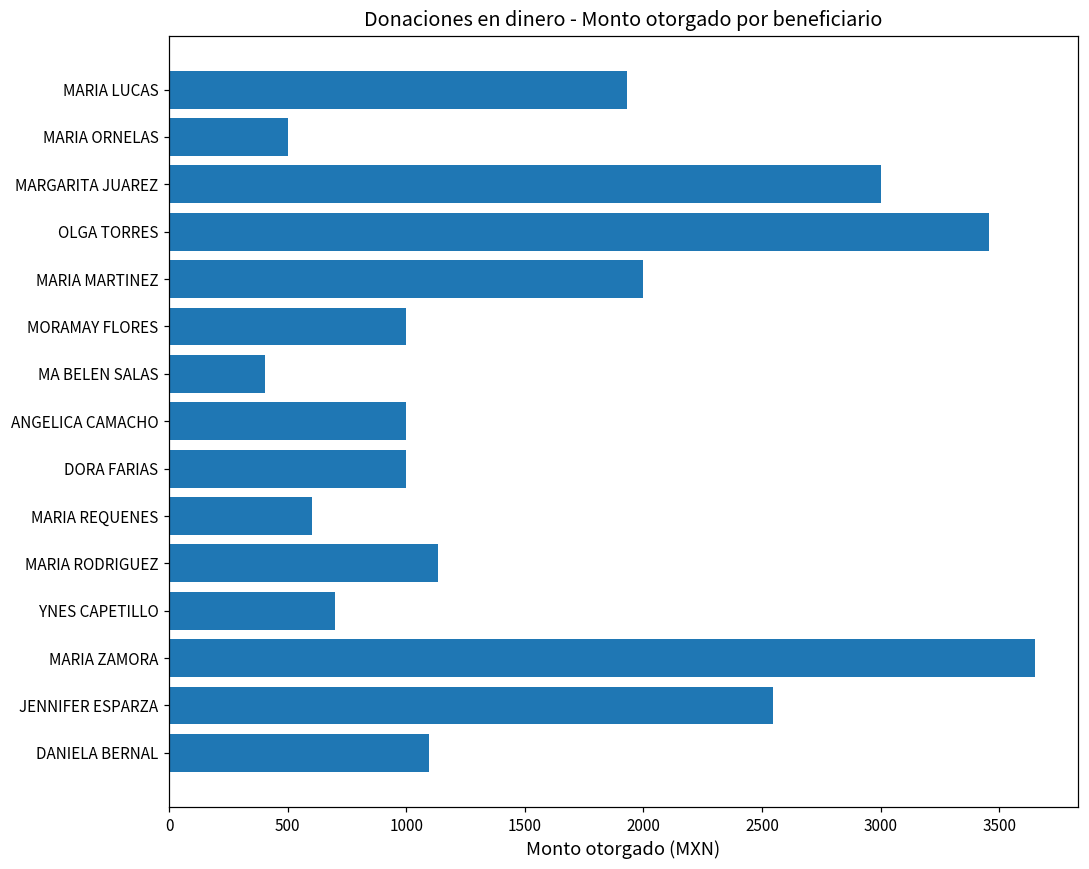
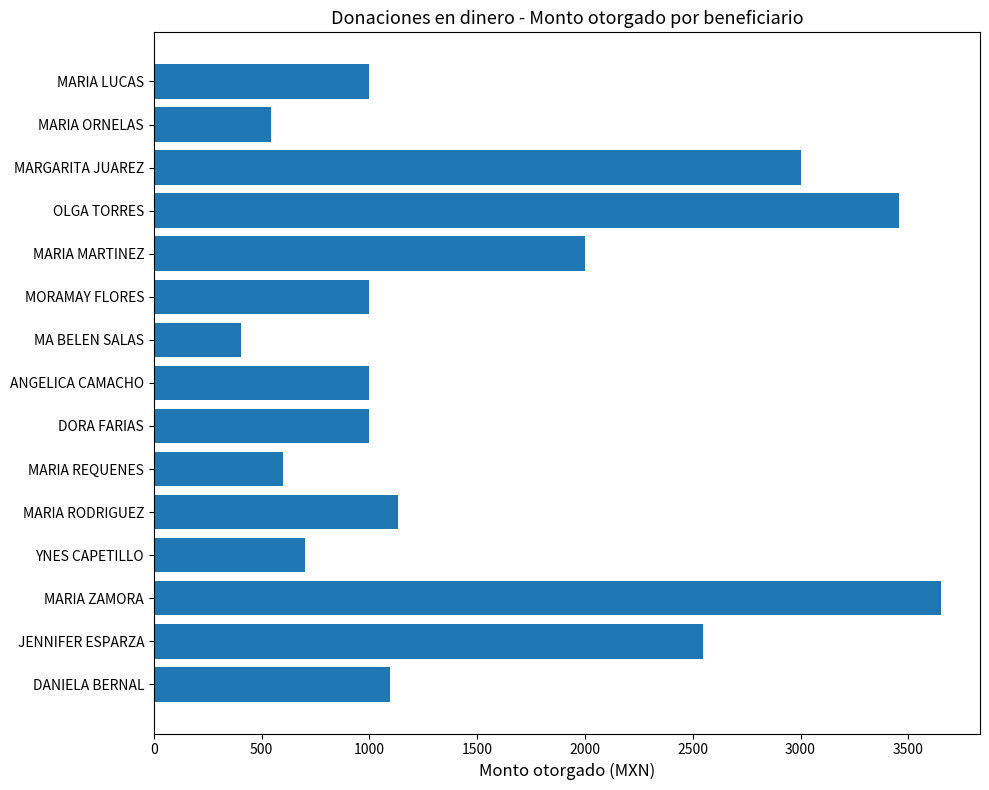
  {
-   "MARIA LUCAS": 1930,
-   "MARIA ORNELAS": 500,
+   "MARIA LUCAS": 1000,
+   "MARIA ORNELAS": 540,
    "MARGARITA JUAREZ": 3000,
    "OLGA TORRES": 3460,
    "MARIA MARTINEZ": 2000,
    "MORAMAY FLORES": 1000,
    "MA BELEN SALAS": 400,
    "ANGELICA CAMACHO": 1000,
    "DORA FARIAS": 1000,
    "MARIA REQUENES": 600,
    "MARIA RODRIGUEZ": 1130,
    "YNES CAPETILLO": 700,
    "MARIA ZAMORA": 3650,
    "JENNIFER ESPARZA": 2550,
    "DANIELA BERNAL": 1100
  }
